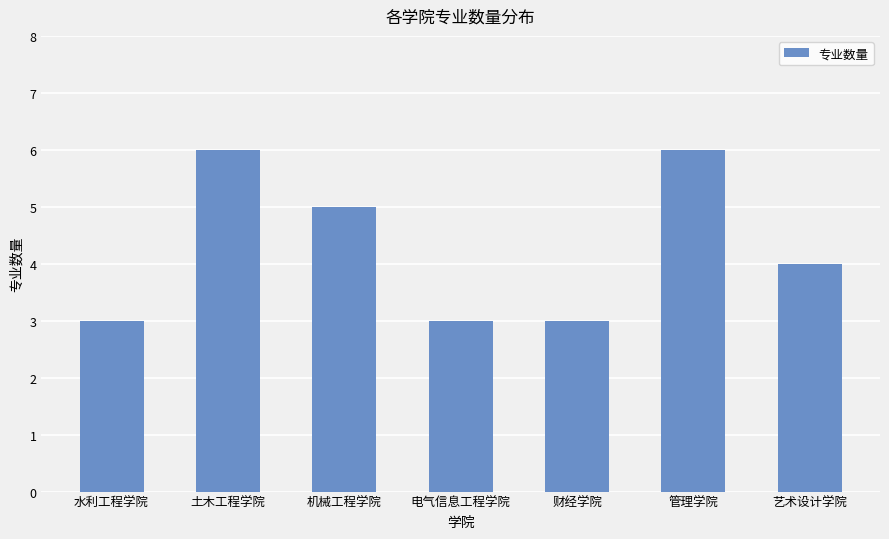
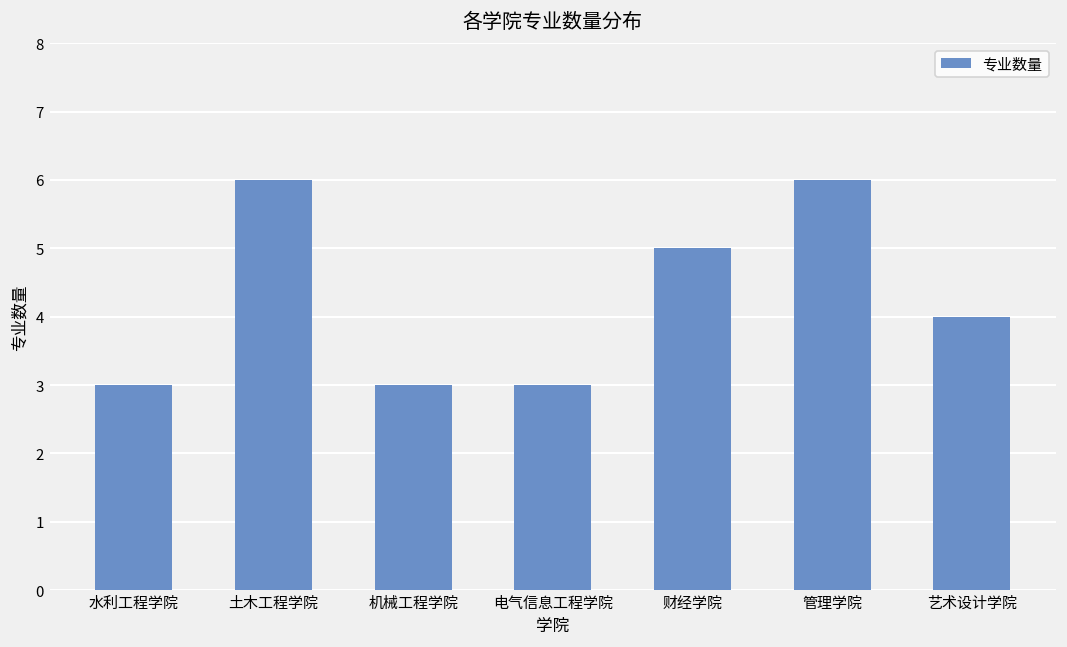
  {
    "水利工程学院": 3,
    "土木工程学院": 6,
-   "机械工程学院": 5,
+   "机械工程学院": 3,
    "电气信息工程学院": 3,
-   "财经学院": 3,
+   "财经学院": 5,
    "管理学院": 6,
    "艺术设计学院": 4
  }
